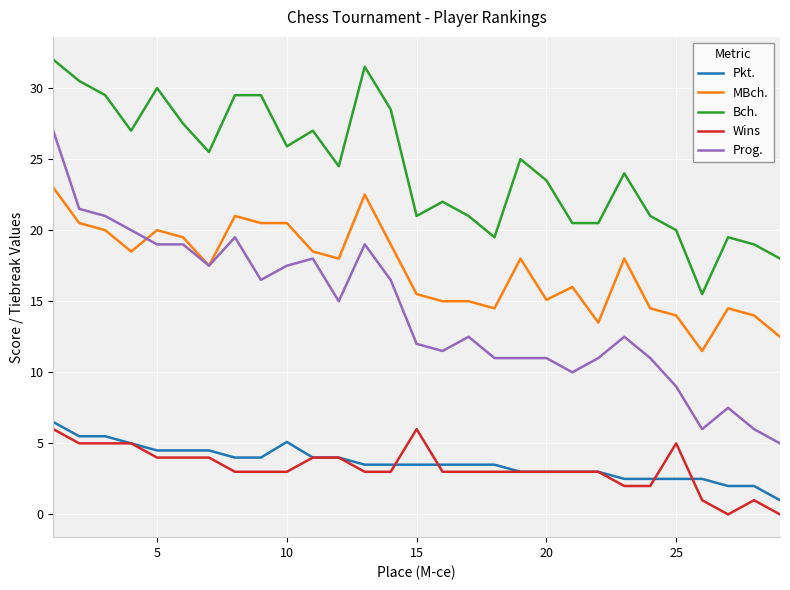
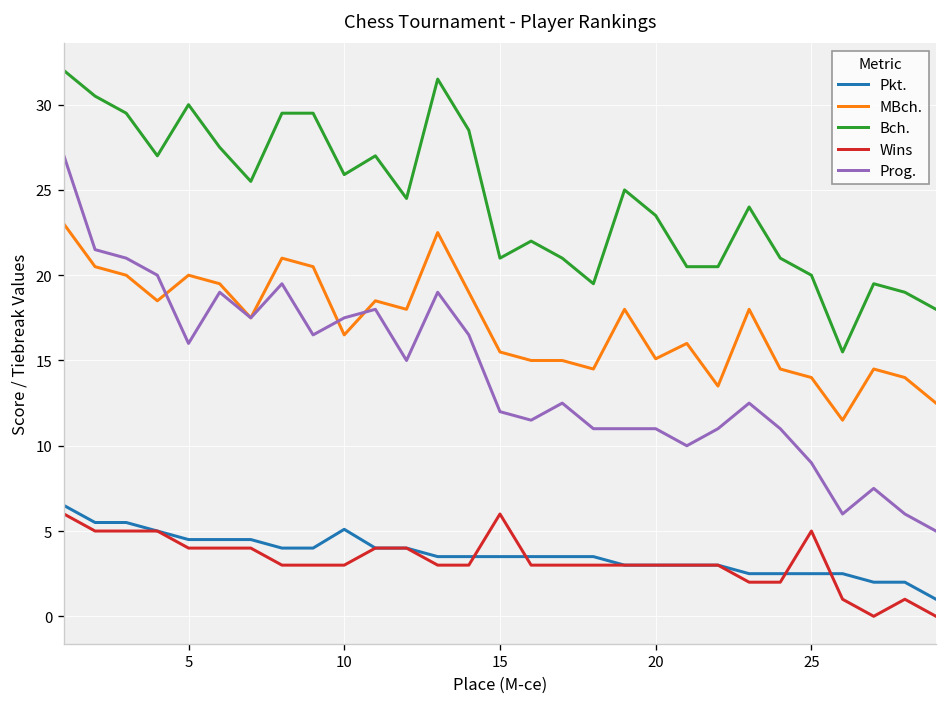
  {
    "Pkt.": {
      "5": 4.5,
      "10": 5.1,
      "15": 3.5,
      "25": 2.5
    },
    "MBch.": {
      "5": 20.0,
-     "10": 20.5,
+     "10": 16.5,
      "15": 15.5,
      "20": 15.1,
      "25": 14.0
    },
    "Bch.": {
      "5": 30.0,
      "10": 25.9,
      "15": 21.0,
      "20": 23.5,
      "25": 20.0
    },
    "Wins": {
      "5": 4.0,
      "10": 3.0,
      "15": 6.0,
      "25": 5.0
    },
    "Prog.": {
-     "5": 19,
+     "5": 16,
      "10": 17.5,
      "15": 12,
      "20": 11,
      "25": 9
    }
  }
